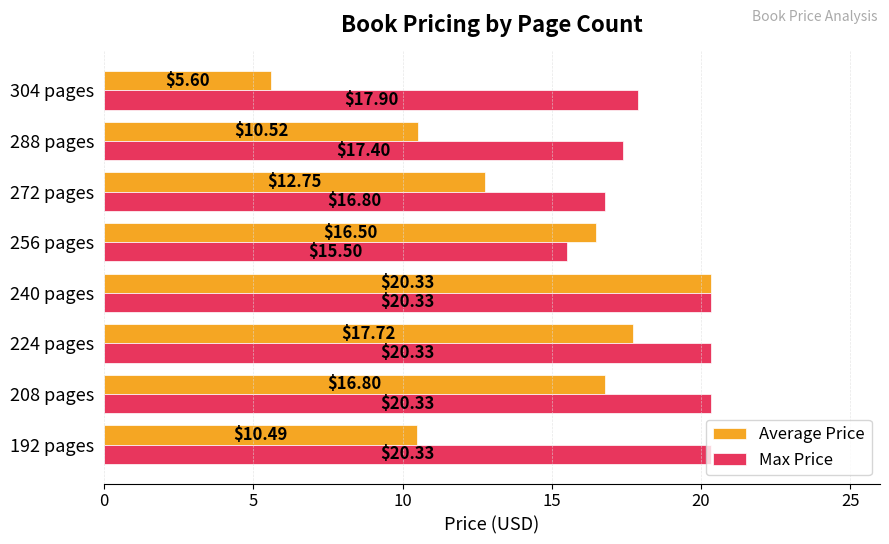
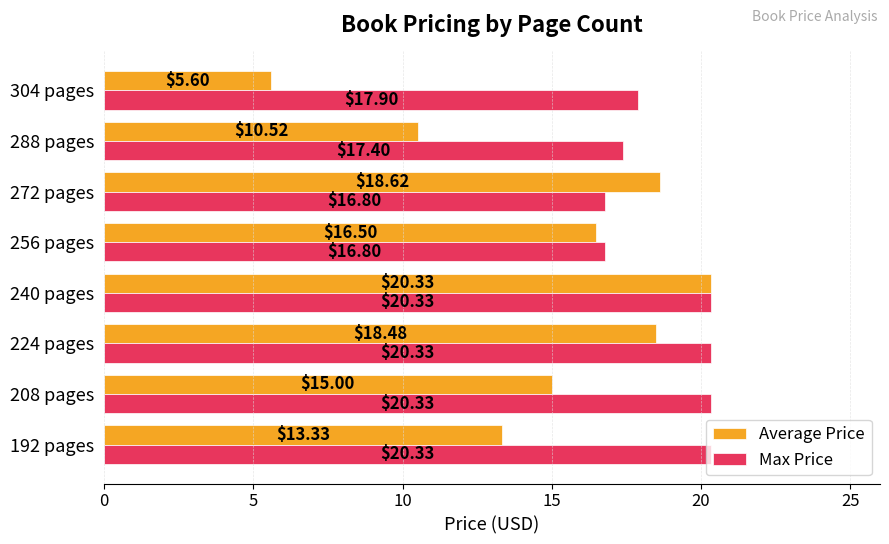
  {
    "Average Price": {
      "304 pages": "$5.60",
      "288 pages": "$10.52",
-     "272 pages": "$12.75",
+     "272 pages": "$18.62",
      "256 pages": "$16.50",
      "240 pages": "$20.33",
-     "224 pages": "$17.72",
-     "208 pages": "$16.80",
-     "192 pages": "$10.49"
+     "224 pages": "$18.48",
+     "208 pages": "$15.00",
+     "192 pages": "$13.33"
    },
    "Max Price": {
      "304 pages": "$17.90",
      "288 pages": "$17.40",
      "272 pages": "$16.80",
-     "256 pages": "$15.50",
+     "256 pages": "$16.80",
      "240 pages": "$20.33",
      "224 pages": "$20.33",
      "208 pages": "$20.33"
    }
  }
